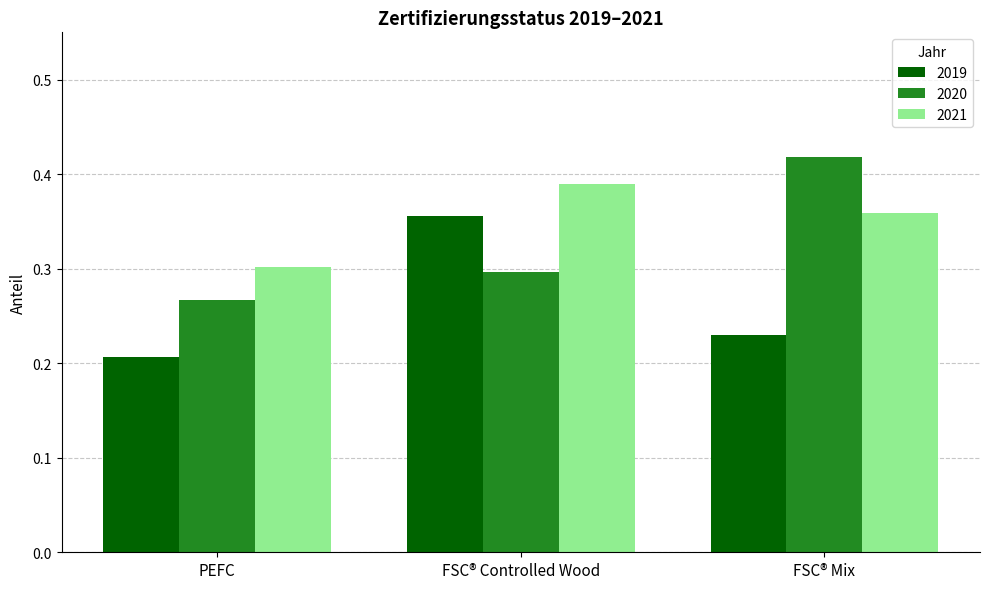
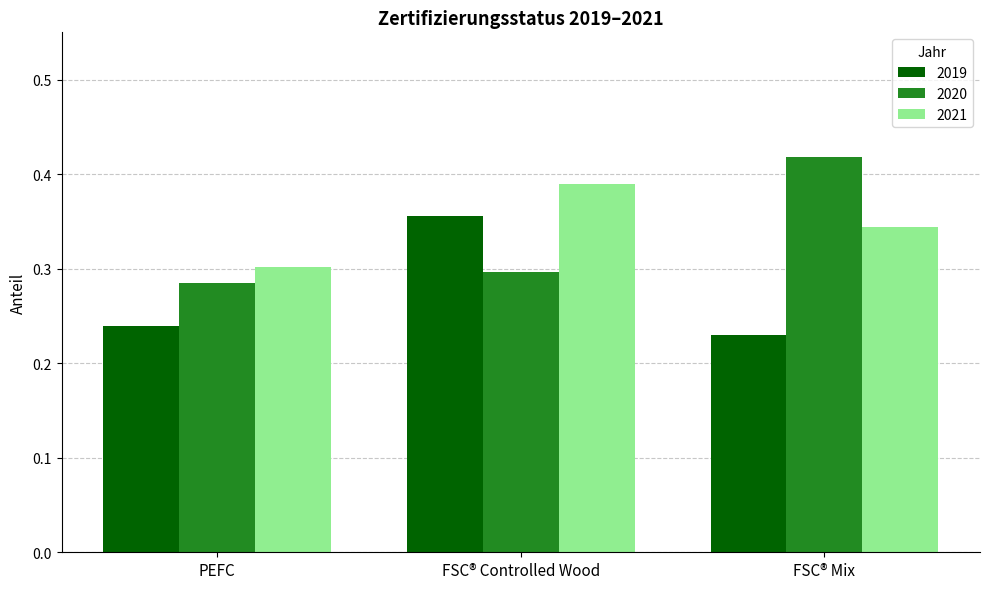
  {
    "2019": {
-     "PEFC": 0.21,
+     "PEFC": 0.24,
      "FSC® Controlled Wood": 0.36,
      "FSC® Mix": 0.23
    },
    "2020": {
-     "PEFC": 0.27,
+     "PEFC": 0.29,
      "FSC® Controlled Wood": 0.30,
      "FSC® Mix": 0.42
    },
    "2021": {
      "PEFC": 0.30,
      "FSC® Controlled Wood": 0.39,
-     "FSC® Mix": 0.36
+     "FSC® Mix": 0.34
    }
  }
